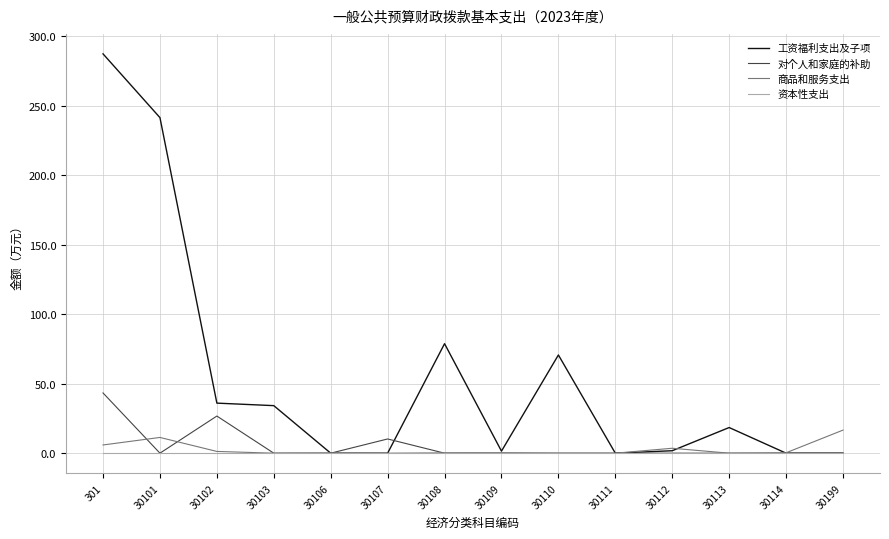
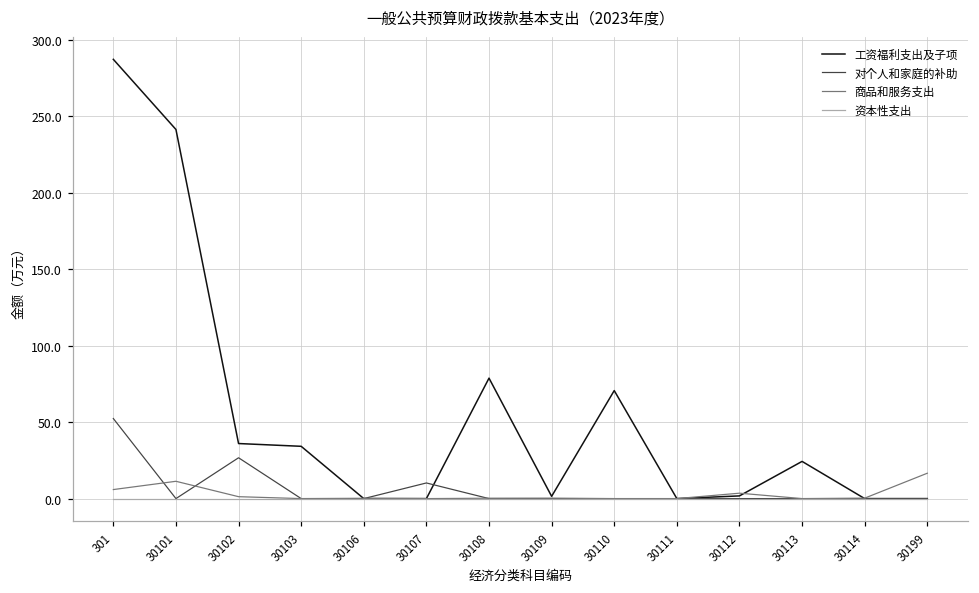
  {
    "工资福利支出及子项": {
      "301": 287,
      "30101": 241,
      "30102": 36,
      "30103": 34,
      "30108": 79,
      "30110": 71,
-     "30113": 18
+     "30113": 24
    },
    "对个人和家庭的补助": {
-     "301": 43,
+     "301": 52,
      "30102": 27,
      "30107": 10
    },
    "商品和服务支出": {
      "301": 6,
      "30101": 11,
      "30199": 17
    },
    "资本性支出": {
      "301": 0
    }
  }
